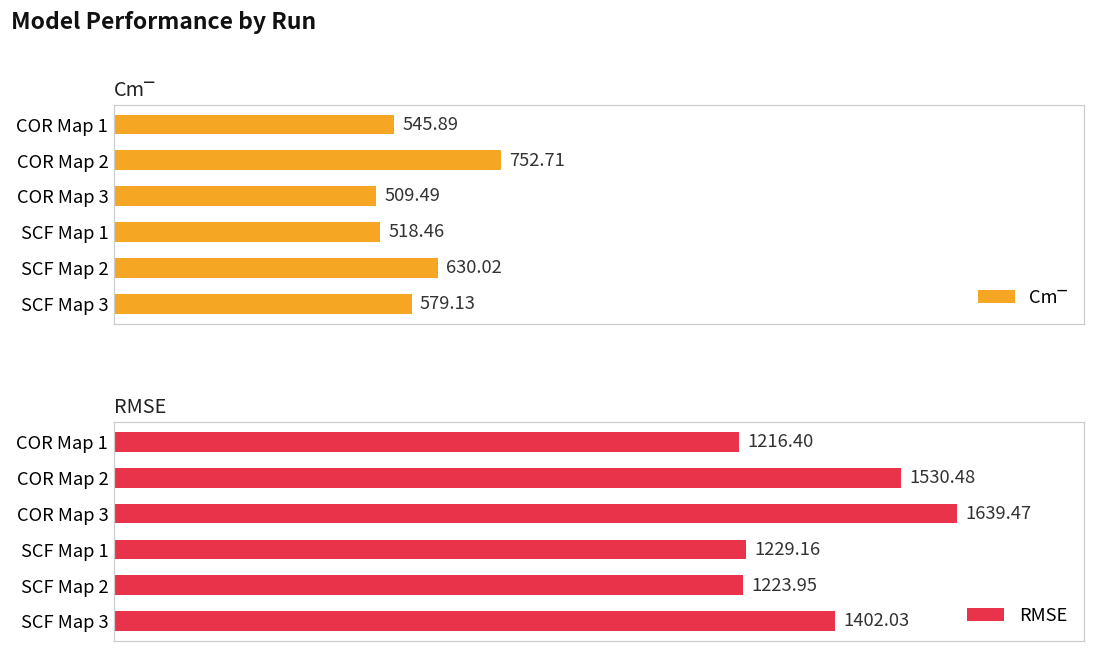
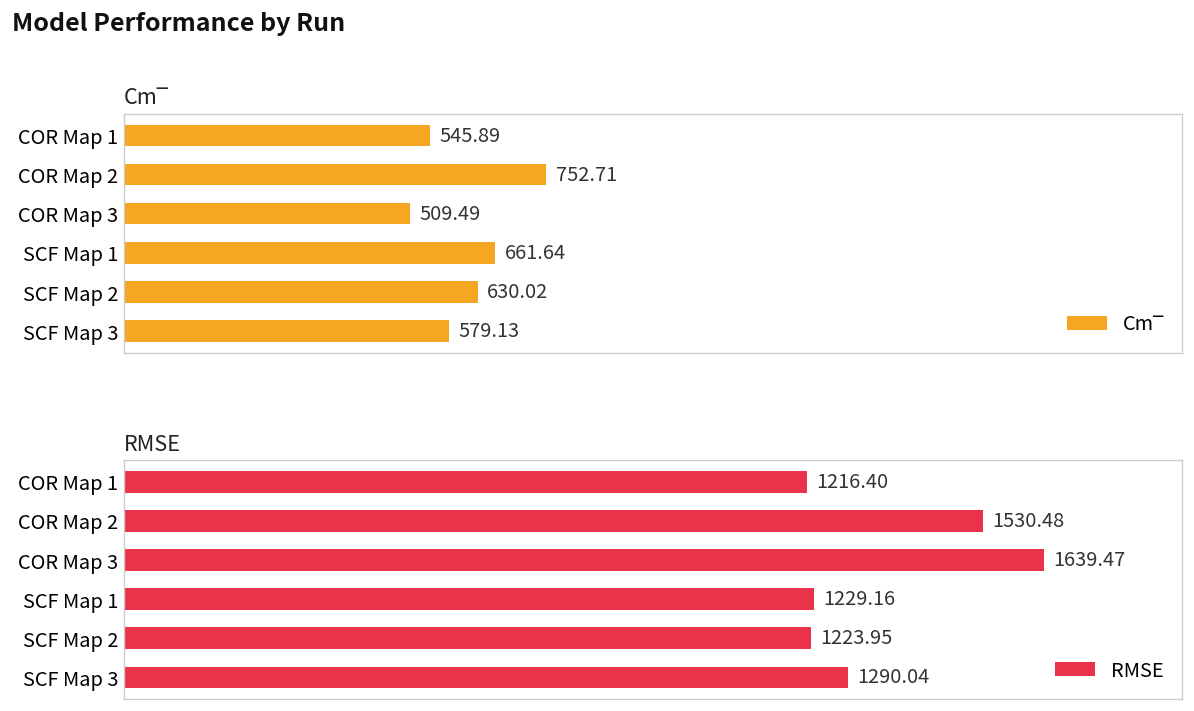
  {
    "Cm‾": {
      "COR Map 1": 545.89,
      "COR Map 2": 752.71,
      "COR Map 3": 509.49,
-     "SCF Map 1": 518.46,
+     "SCF Map 1": 661.64,
      "SCF Map 2": 630.02,
      "SCF Map 3": 579.13
    },
    "RMSE": {
      "COR Map 1": 1216.40,
      "COR Map 2": 1530.48,
      "COR Map 3": 1639.47,
      "SCF Map 1": 1229.16,
      "SCF Map 2": 1223.95,
-     "SCF Map 3": 1402.03
+     "SCF Map 3": 1290.04
    }
  }
